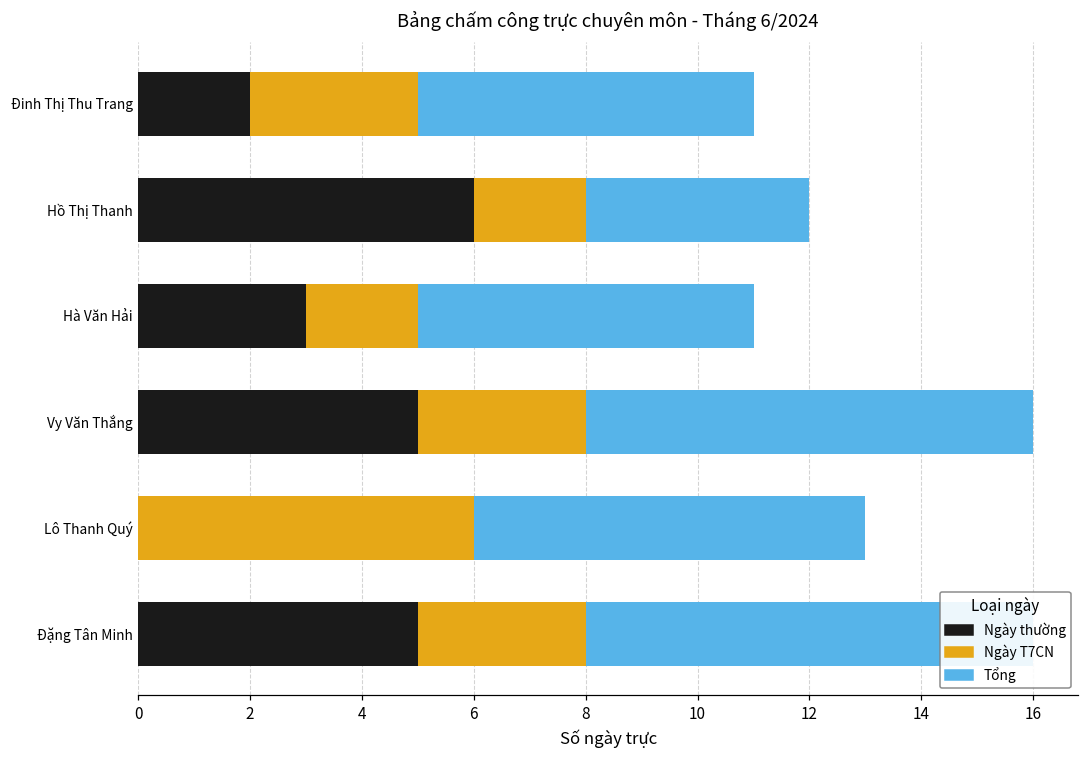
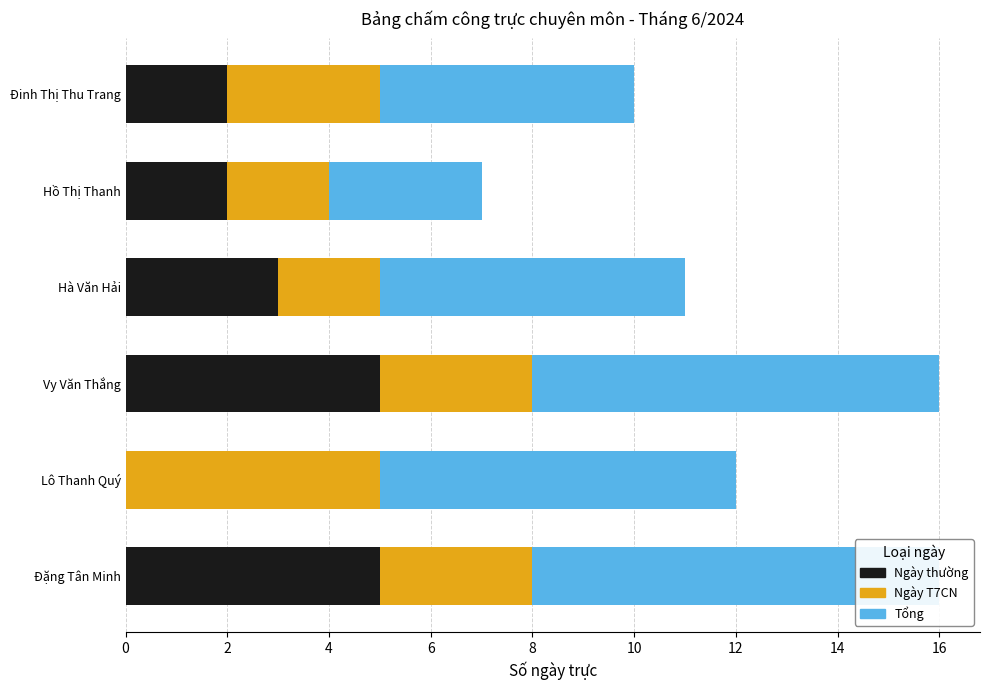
  {
    "Ngày thường": {
      "Đinh Thị Thu Trang": 2,
-     "Hồ Thị Thanh": 6,
+     "Hồ Thị Thanh": 2,
      "Hà Văn Hải": 3,
      "Vy Văn Thắng": 5,
      "Lô Thanh Quý": 0,
      "Đặng Tân Minh": 5
    },
    "Ngày T7CN": {
      "Đinh Thị Thu Trang": 3,
      "Hồ Thị Thanh": 2,
      "Hà Văn Hải": 2,
      "Vy Văn Thắng": 3,
-     "Lô Thanh Quý": 6,
+     "Lô Thanh Quý": 5,
      "Đặng Tân Minh": 3
    },
    "Tổng": {
-     "Đinh Thị Thu Trang": 6,
-     "Hồ Thị Thanh": 4,
+     "Đinh Thị Thu Trang": 5,
+     "Hồ Thị Thanh": 3,
      "Hà Văn Hải": 6,
      "Vy Văn Thắng": 8,
      "Lô Thanh Quý": 7
    }
  }
